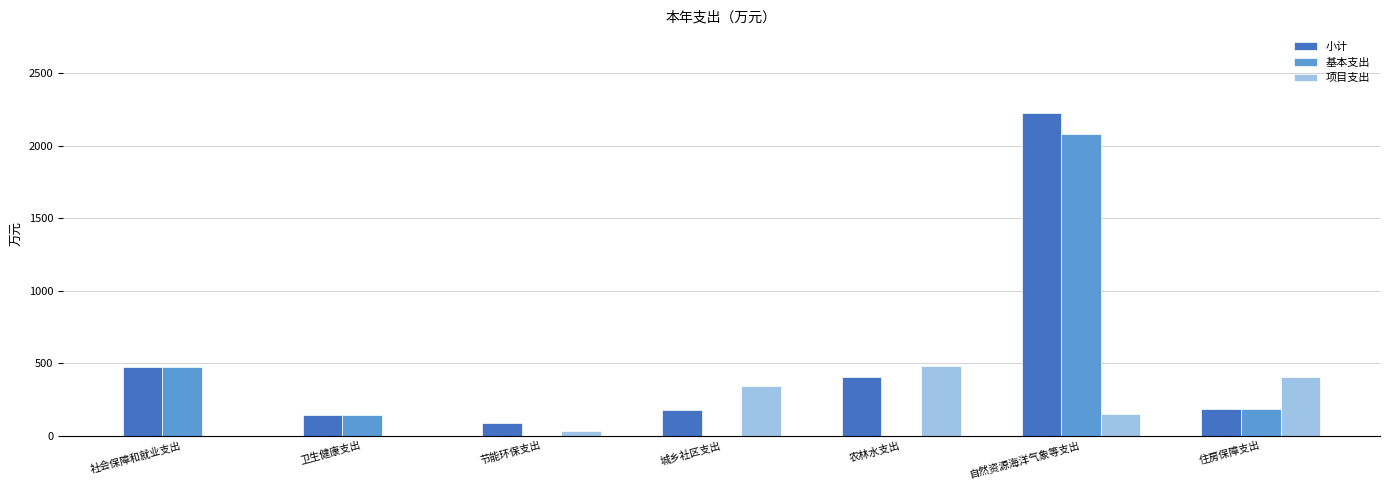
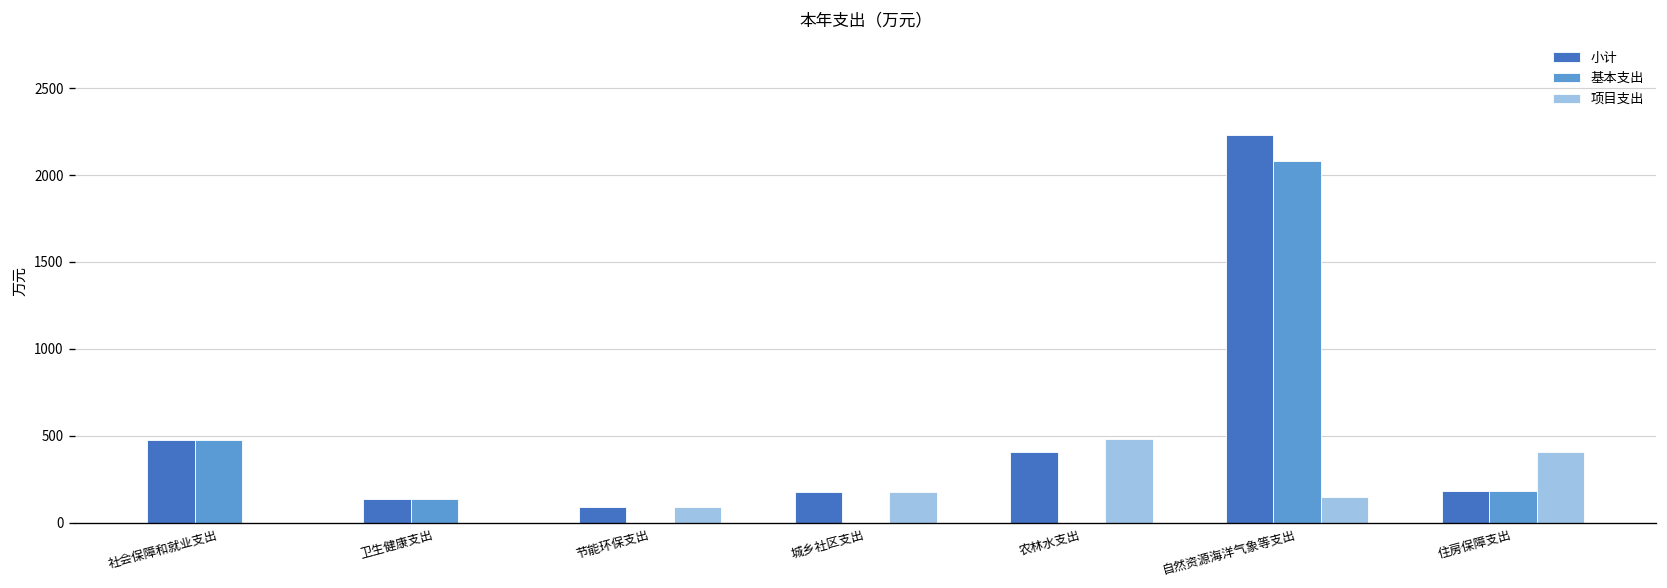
  {
    "项目支出": {
      "社会保障和就业支出": 0,
      "卫生健康支出": 0,
-     "节能环保支出": 30,
-     "城乡社区支出": 340,
+     "节能环保支出": 90,
+     "城乡社区支出": 180,
      "农林水支出": 480,
      "自然资源海洋气象等支出": 150,
      "住房保障支出": 410
    }
  }
